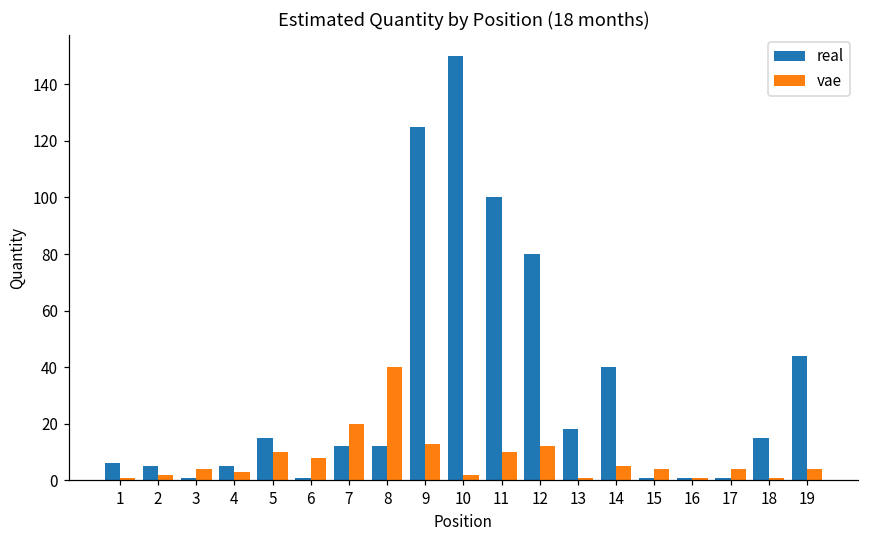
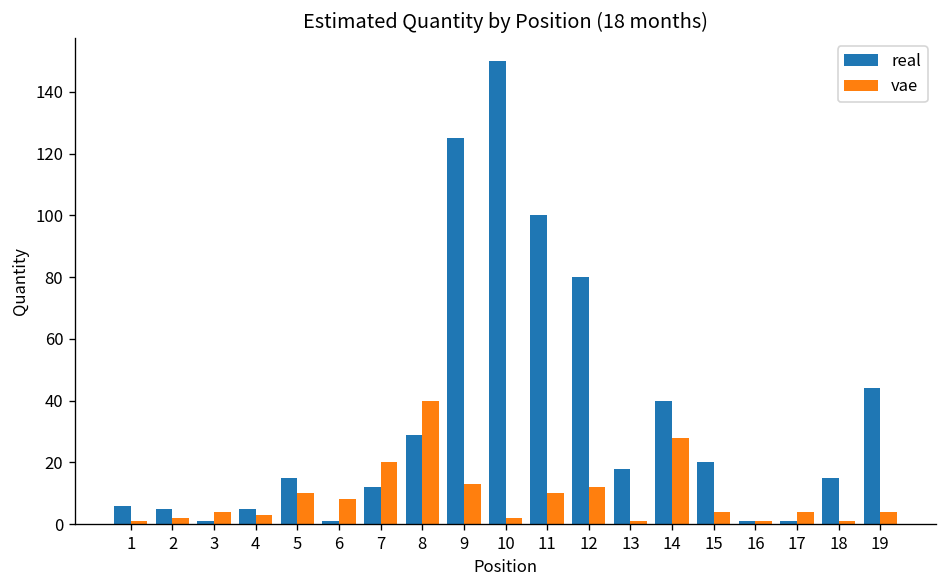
  {
    "real": {
      "1": 6,
      "2": 5,
      "3": 1,
      "4": 5,
      "5": 15,
      "6": 1,
      "7": 12,
-     "8": 12,
+     "8": 29,
      "9": 125,
      "10": 150,
      "11": 100,
      "12": 80,
      "13": 18,
      "14": 40,
-     "15": 1,
+     "15": 20,
      "16": 1,
      "17": 1,
      "18": 15,
      "19": 44
    },
    "vae": {
      "1": 1,
      "2": 2,
      "3": 4,
      "4": 3,
      "5": 10,
      "6": 8,
      "7": 20,
      "8": 40,
      "9": 13,
      "10": 2,
      "11": 10,
      "12": 12,
      "13": 1,
-     "14": 5,
+     "14": 28,
      "15": 4,
      "16": 1,
      "17": 4,
      "18": 1,
      "19": 4
    }
  }
